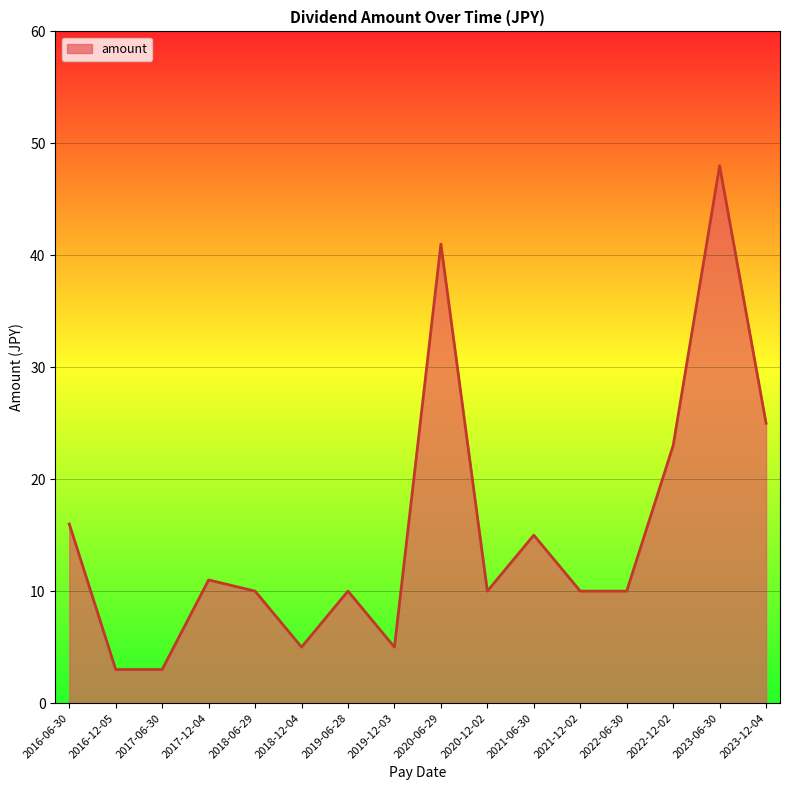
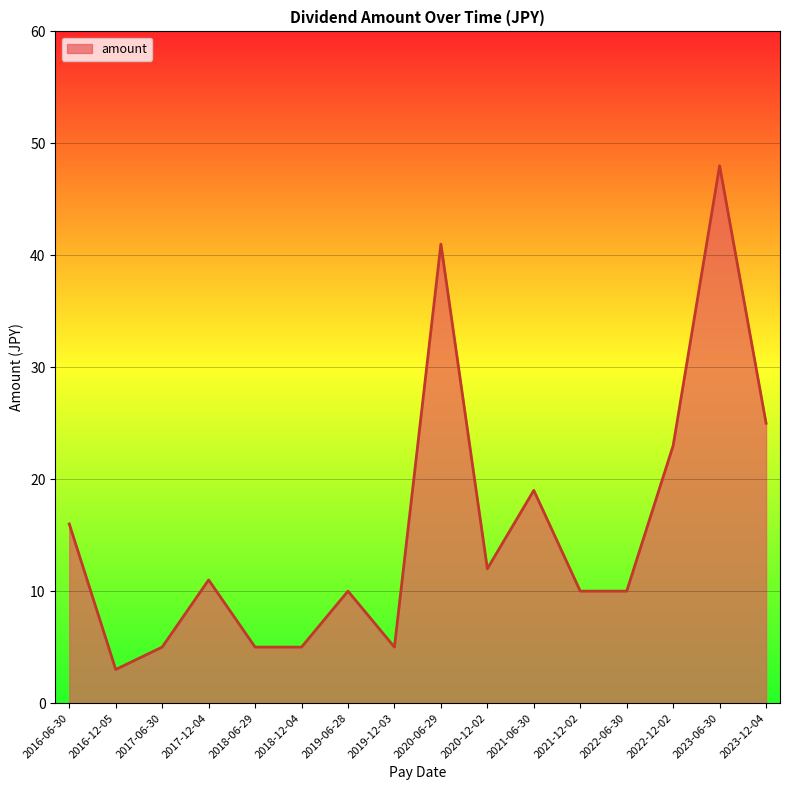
  {
    "2016-06-30": 16,
    "2016-12-05": 3,
-   "2017-06-30": 3,
+   "2017-06-30": 5,
    "2017-12-04": 11,
-   "2018-06-29": 10,
+   "2018-06-29": 5,
    "2018-12-04": 5,
    "2019-06-28": 10,
    "2019-12-03": 5,
    "2020-06-29": 41,
-   "2020-12-02": 10,
-   "2021-06-30": 15,
+   "2020-12-02": 12,
+   "2021-06-30": 19,
    "2021-12-02": 10,
    "2022-06-30": 10,
    "2022-12-02": 23,
    "2023-06-30": 48,
    "2023-12-04": 25
  }
